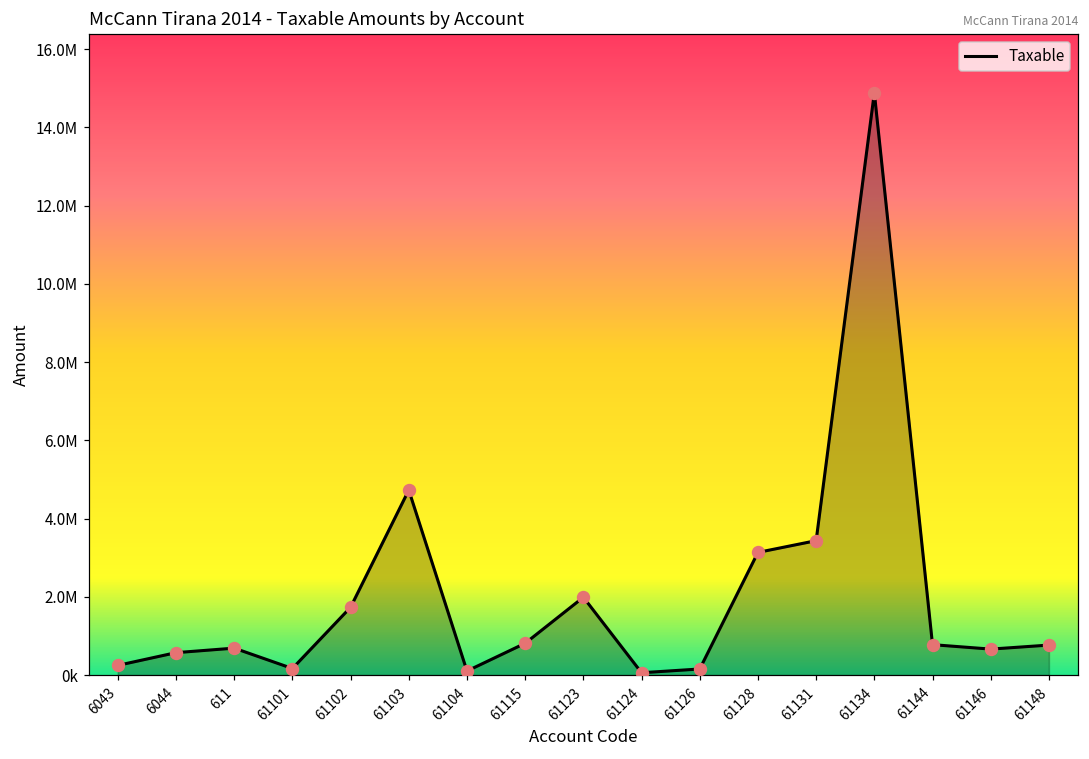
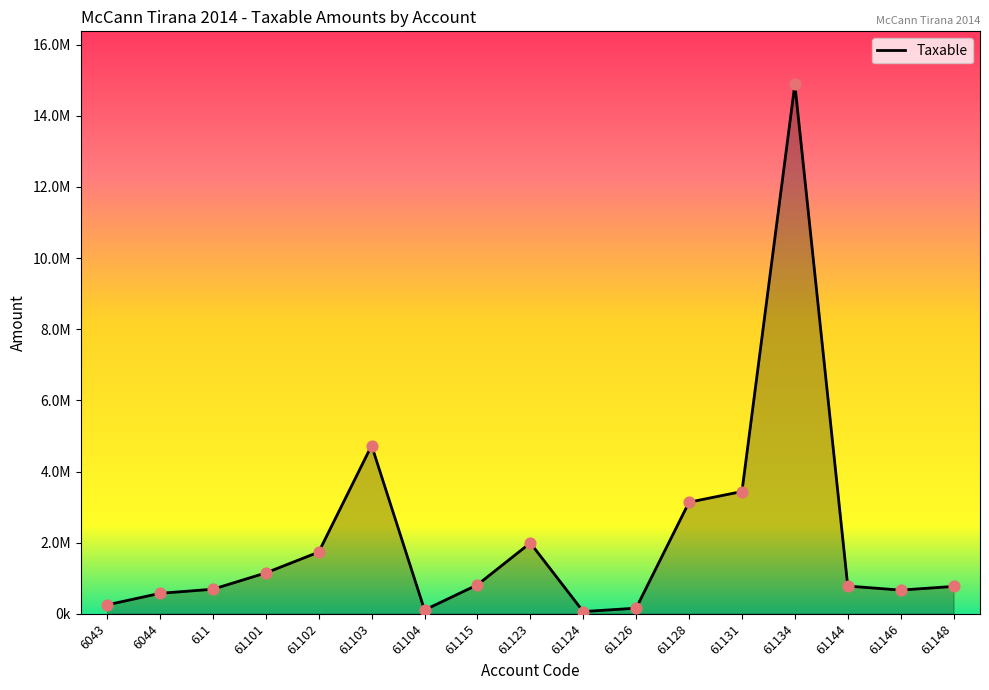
  {
    "6043": 300000,
    "6044": 600000,
    "611": 700000,
-   "61101": 200000,
+   "61101": 1100000,
    "61102": 1700000,
    "61103": 4700000,
    "61104": 100000,
    "61115": 800000,
    "61123": 2000000,
    "61124": 100000,
    "61126": 200000,
    "61128": 3100000,
    "61131": 3400000,
    "61134": 14900000,
    "61144": 800000,
    "61146": 700000,
    "61148": 800000
  }
